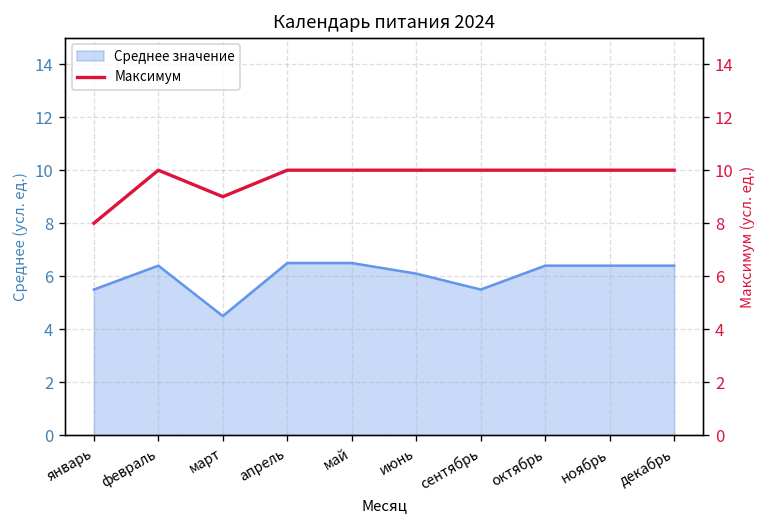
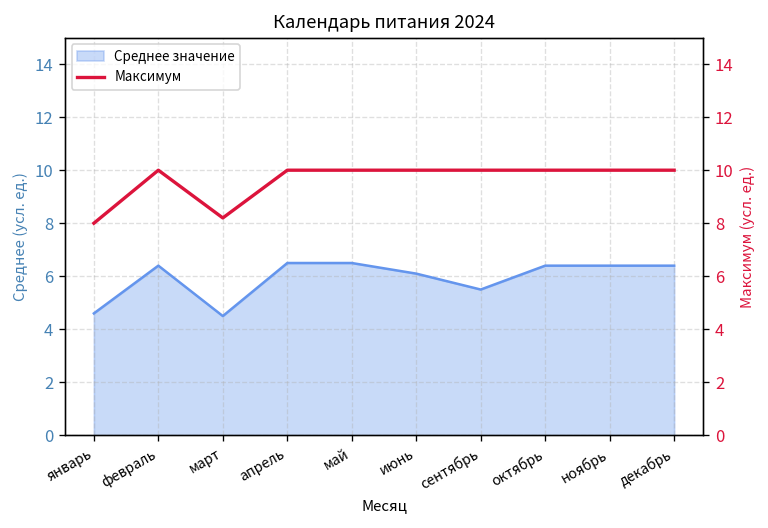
  {
    "Среднее значение": {
-     "январь": 5.5,
+     "январь": 4.6,
      "февраль": 6.4,
      "март": 4.5,
      "апрель": 6.5,
      "май": 6.5,
      "июнь": 6.1,
      "сентябрь": 5.5,
      "октябрь": 6.4,
      "ноябрь": 6.4,
      "декабрь": 6.4
    },
    "Максимум": {
      "январь": 8.0,
      "февраль": 10.0,
-     "март": 9.0,
+     "март": 8.2,
      "апрель": 10.0,
      "май": 10.0,
      "июнь": 10.0,
      "сентябрь": 10.0,
      "октябрь": 10.0,
      "ноябрь": 10.0,
      "декабрь": 10.0
    }
  }
